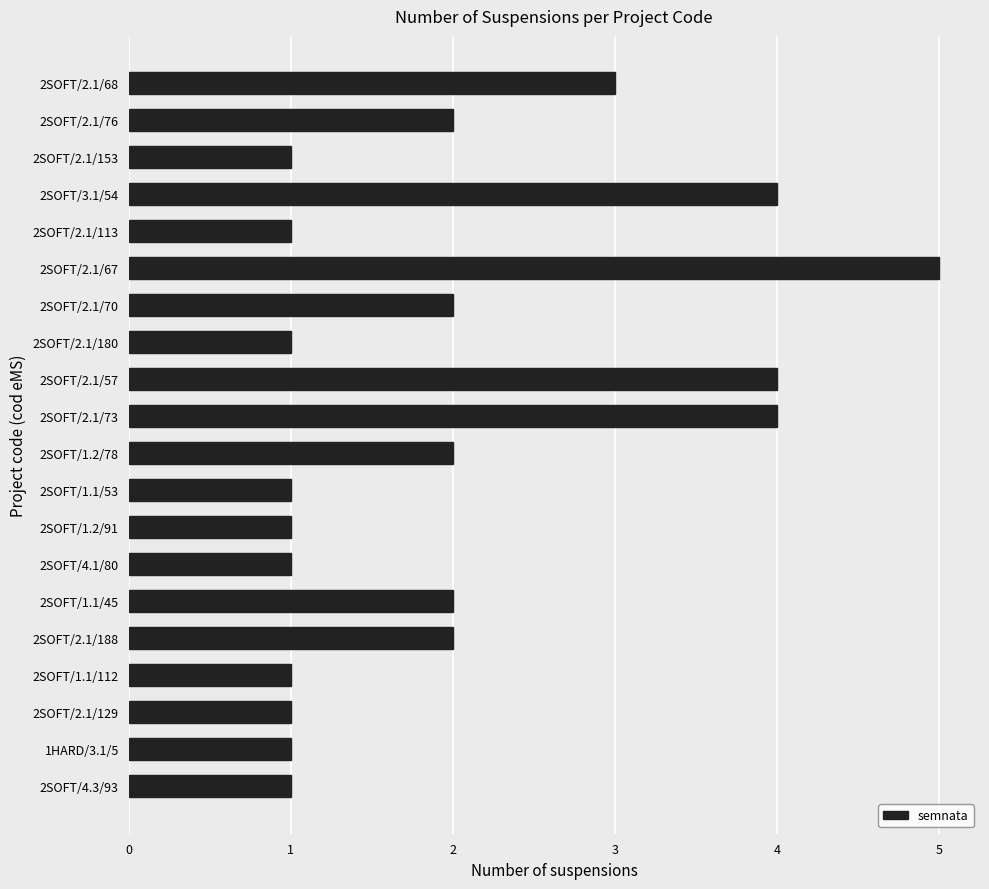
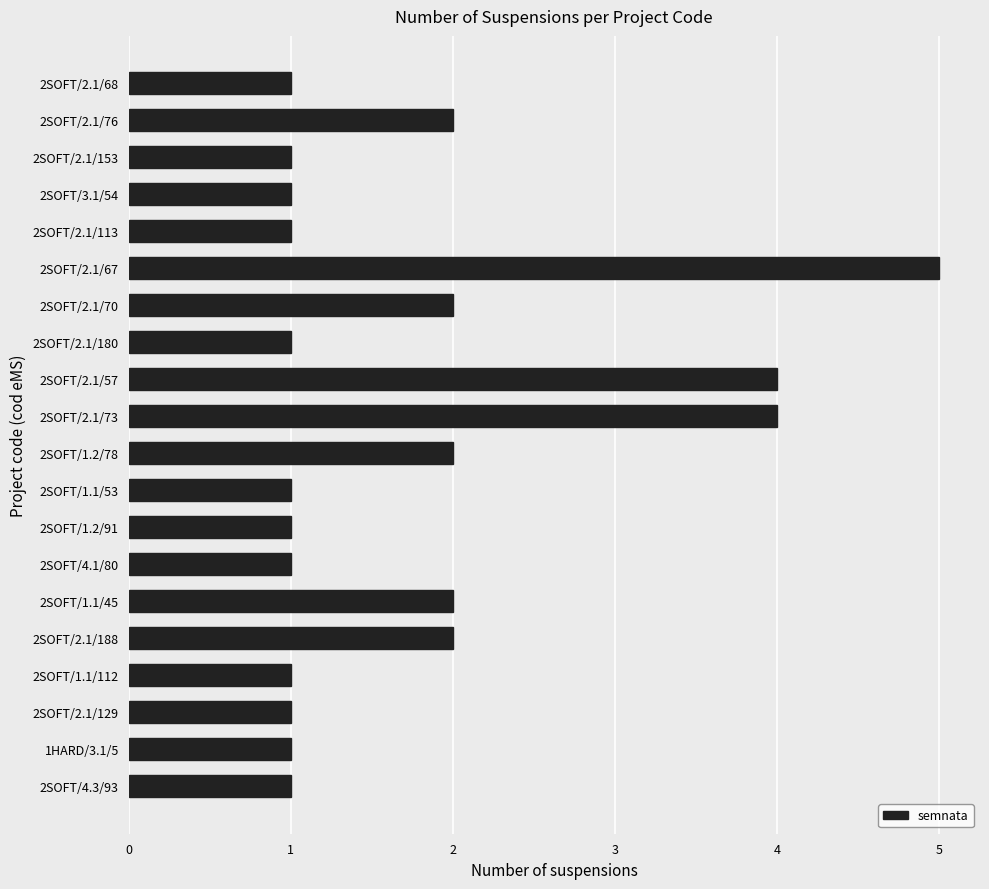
  {
-   "2SOFT/2.1/68": 3,
+   "2SOFT/2.1/68": 1,
    "2SOFT/2.1/76": 2,
    "2SOFT/2.1/153": 1,
-   "2SOFT/3.1/54": 4,
+   "2SOFT/3.1/54": 1,
    "2SOFT/2.1/113": 1,
    "2SOFT/2.1/67": 5,
    "2SOFT/2.1/70": 2,
    "2SOFT/2.1/180": 1,
    "2SOFT/2.1/57": 4,
    "2SOFT/2.1/73": 4,
    "2SOFT/1.2/78": 2,
    "2SOFT/1.1/53": 1,
    "2SOFT/1.2/91": 1,
    "2SOFT/4.1/80": 1,
    "2SOFT/1.1/45": 2,
    "2SOFT/2.1/188": 2,
    "2SOFT/1.1/112": 1,
    "2SOFT/2.1/129": 1,
    "1HARD/3.1/5": 1,
    "2SOFT/4.3/93": 1
  }
